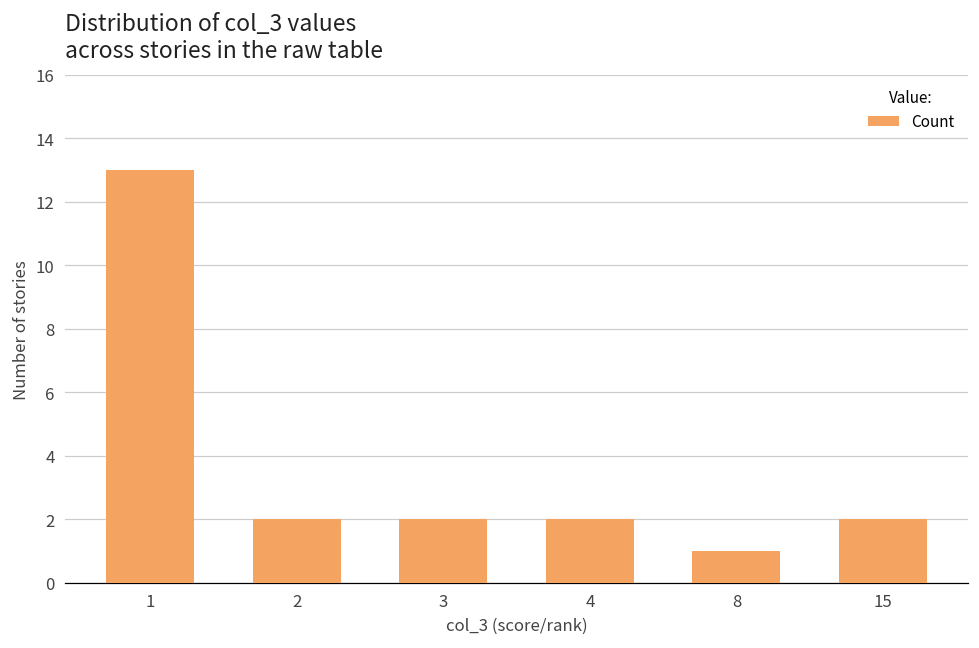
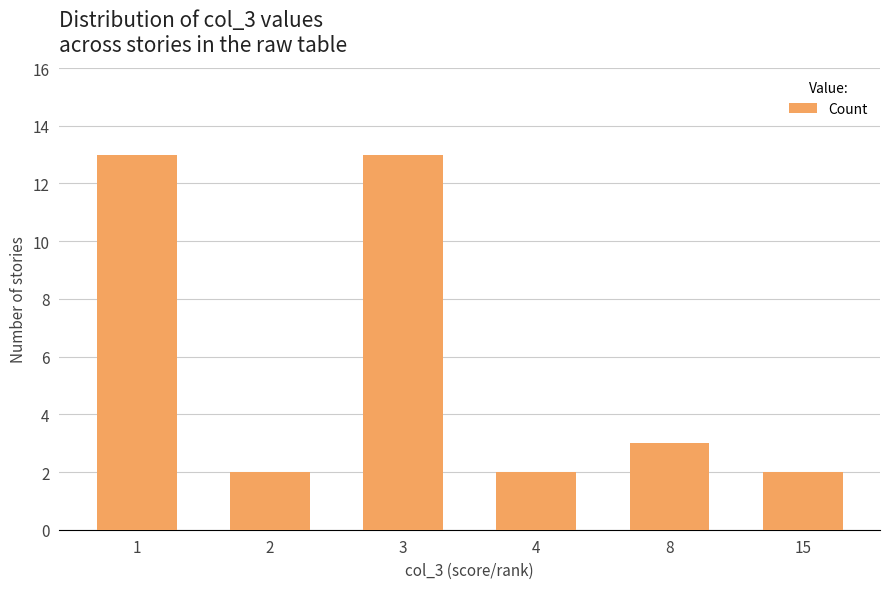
  {
    "1": 13,
    "2": 2,
-   "3": 2,
+   "3": 13,
    "4": 2,
-   "8": 1,
+   "8": 3,
    "15": 2
  }
